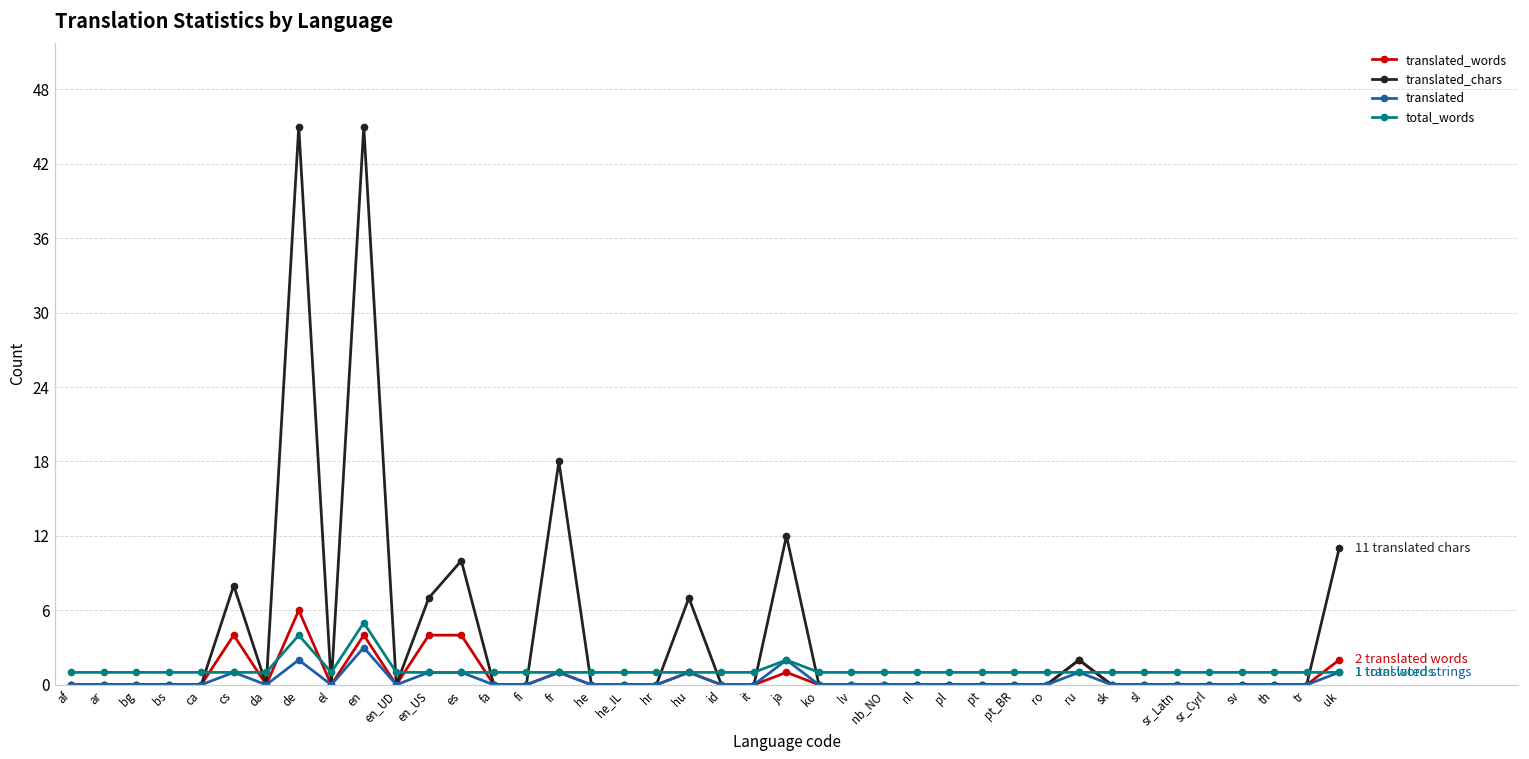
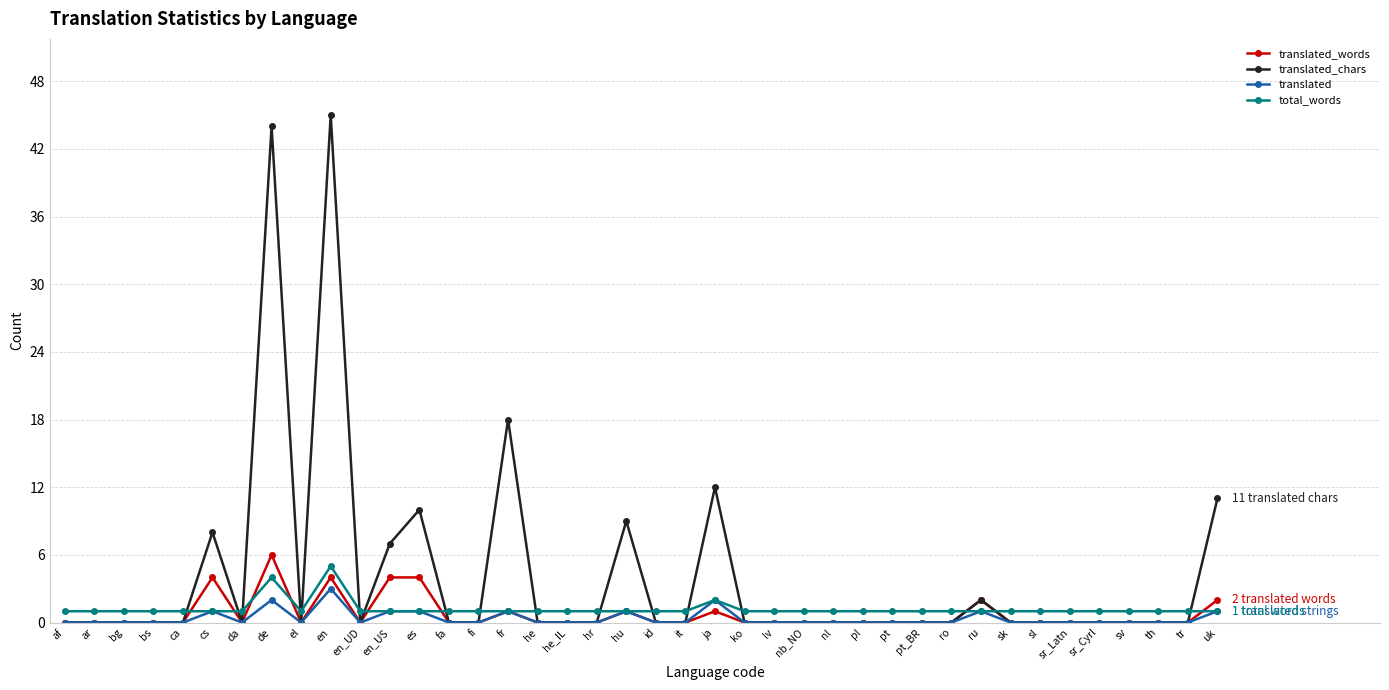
  {
    "translated_words": {
      "uk": 2
    },
    "translated_chars": {
      "cs": 8,
-     "de": 45,
+     "de": 44,
      "en": 45,
      "en_US": 7,
      "es": 10,
      "fr": 18,
-     "hu": 7,
+     "hu": 9,
      "ja": 12
    }
  }
